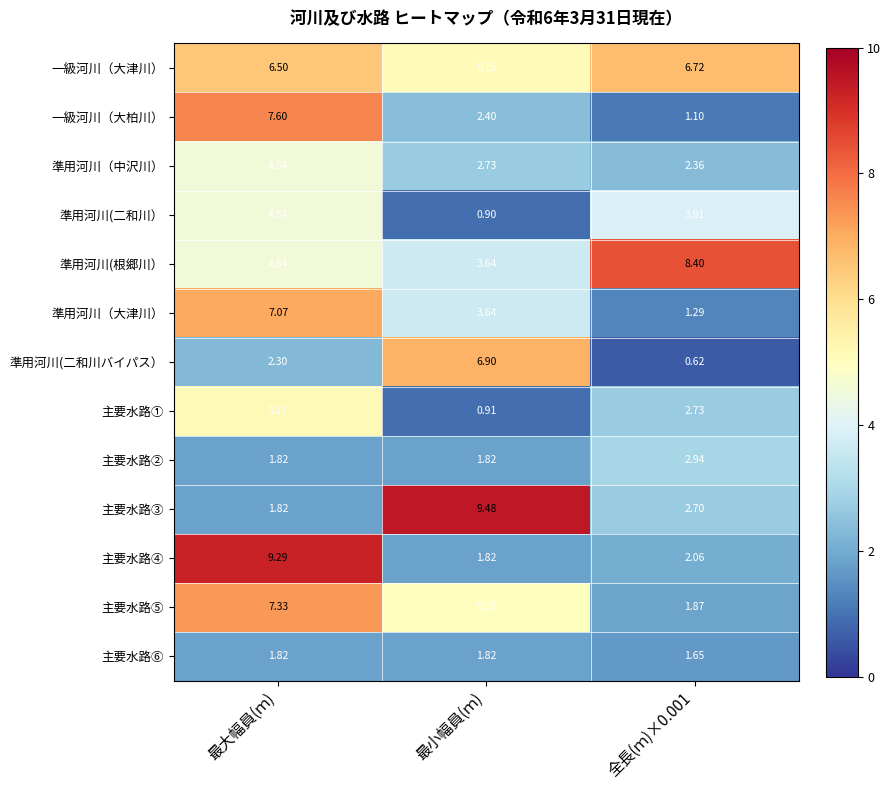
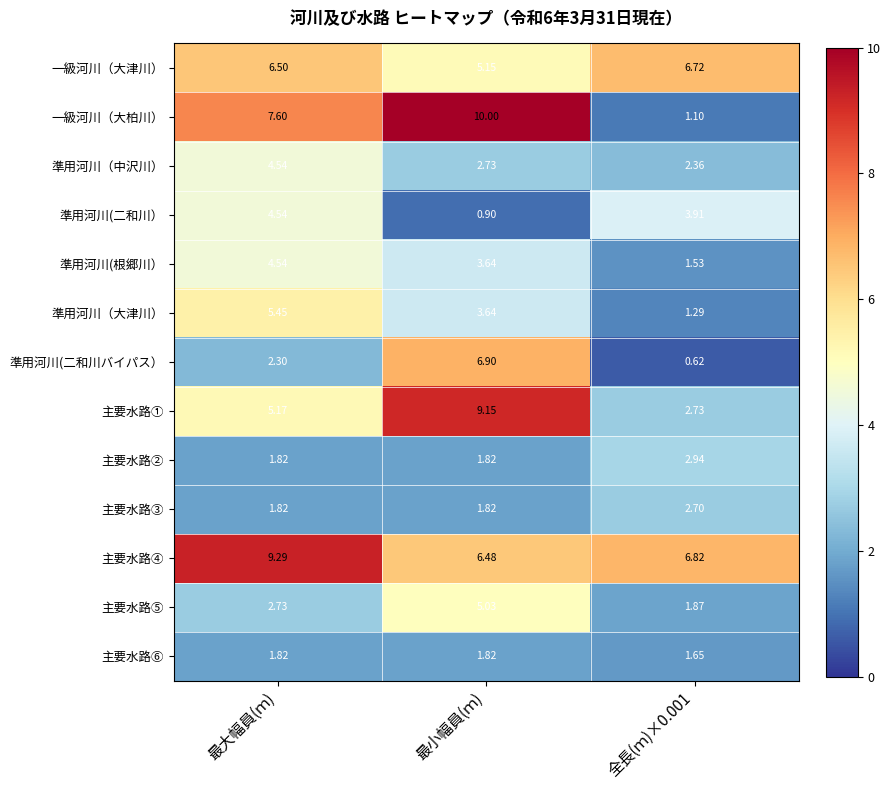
  {
    "一級河川（大津川）": {
      "最大幅員(ｍ)": 6.50,
      "最小幅員(ｍ)": 5.15,
      "全長(ｍ)×0.001": 6.72
    },
    "一級河川（大柏川）": {
      "最大幅員(ｍ)": 7.60,
-     "最小幅員(ｍ)": 2.40,
+     "最小幅員(ｍ)": 10.00,
      "全長(ｍ)×0.001": 1.10
    },
    "準用河川（中沢川）": {
      "最小幅員(ｍ)": 2.73,
      "全長(ｍ)×0.001": 2.36
    },
    "準用河川(二和川）": {
      "最小幅員(ｍ)": 0.90
    },
    "準用河川(根郷川）": {
      "最小幅員(ｍ)": 3.64,
-     "全長(ｍ)×0.001": 8.40
+     "全長(ｍ)×0.001": 1.53
    },
    "準用河川（大津川）": {
-     "最大幅員(ｍ)": 7.07,
+     "最大幅員(ｍ)": 5.45,
      "最小幅員(ｍ)": 3.64,
      "全長(ｍ)×0.001": 1.29
    },
    "準用河川(二和川バイパス）": {
      "最大幅員(ｍ)": 2.30,
      "最小幅員(ｍ)": 6.90,
      "全長(ｍ)×0.001": 0.62
    },
    "主要水路①": {
      "最大幅員(ｍ)": 5.17,
-     "最小幅員(ｍ)": 0.91,
+     "最小幅員(ｍ)": 9.15,
      "全長(ｍ)×0.001": 2.73
    },
    "主要水路②": {
      "最大幅員(ｍ)": 1.82,
      "最小幅員(ｍ)": 1.82,
      "全長(ｍ)×0.001": 2.94
    },
    "主要水路③": {
      "最大幅員(ｍ)": 1.82,
-     "最小幅員(ｍ)": 9.48,
+     "最小幅員(ｍ)": 1.82,
      "全長(ｍ)×0.001": 2.70
    },
    "主要水路④": {
      "最大幅員(ｍ)": 9.29,
-     "最小幅員(ｍ)": 1.82,
-     "全長(ｍ)×0.001": 2.06
+     "最小幅員(ｍ)": 6.48,
+     "全長(ｍ)×0.001": 6.82
    },
    "主要水路⑤": {
-     "最大幅員(ｍ)": 7.33,
+     "最大幅員(ｍ)": 2.73,
      "最小幅員(ｍ)": 5.03,
      "全長(ｍ)×0.001": 1.87
    },
    "主要水路⑥": {
      "最大幅員(ｍ)": 1.82,
      "最小幅員(ｍ)": 1.82,
      "全長(ｍ)×0.001": 1.65
    }
  }
